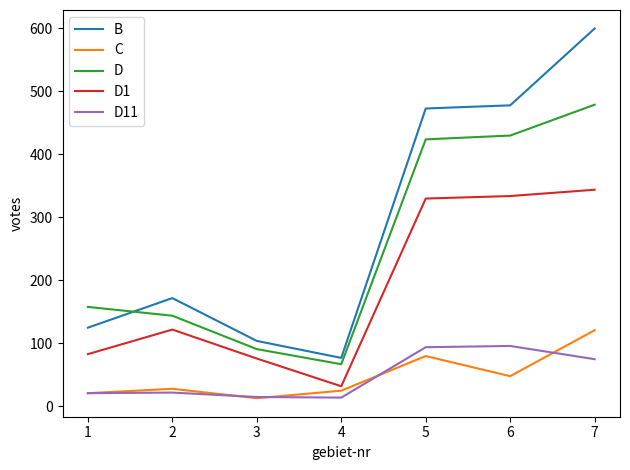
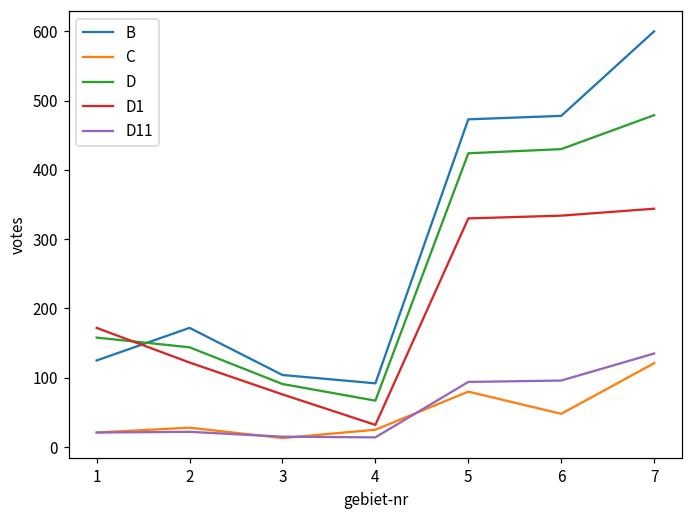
  {
    "B": {
      "1": 130,
      "2": 170,
      "3": 100,
-     "4": 80,
+     "4": 90,
      "5": 470,
      "6": 480,
      "7": 600
    },
    "C": {
      "2": 30,
      "4": 30,
      "5": 80,
      "6": 50,
      "7": 120
    },
    "D": {
      "1": 160,
      "2": 140,
      "3": 90,
      "4": 70,
      "5": 420,
      "6": 430,
      "7": 480
    },
    "D1": {
-     "1": 80,
+     "1": 170,
      "2": 120,
      "3": 80,
      "4": 30,
      "5": 330,
      "6": 330,
      "7": 340
    },
    "D11": {
      "2": 20,
      "4": 10,
      "5": 90,
      "6": 100,
-     "7": 80
+     "7": 140
    }
  }
